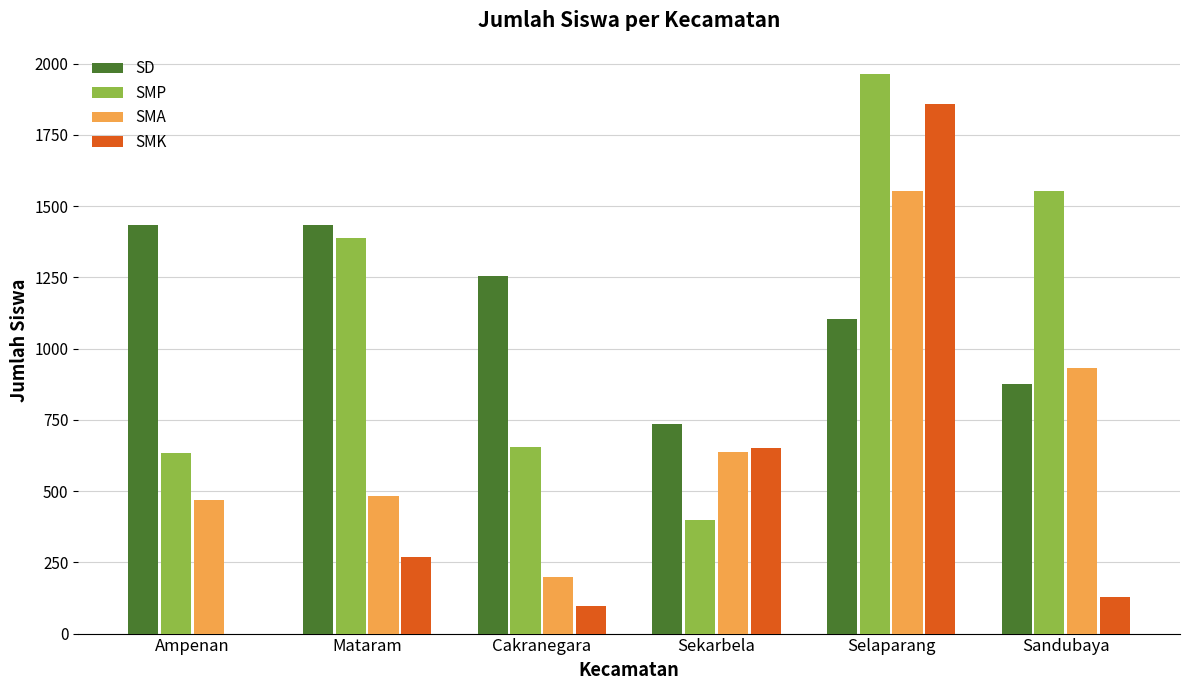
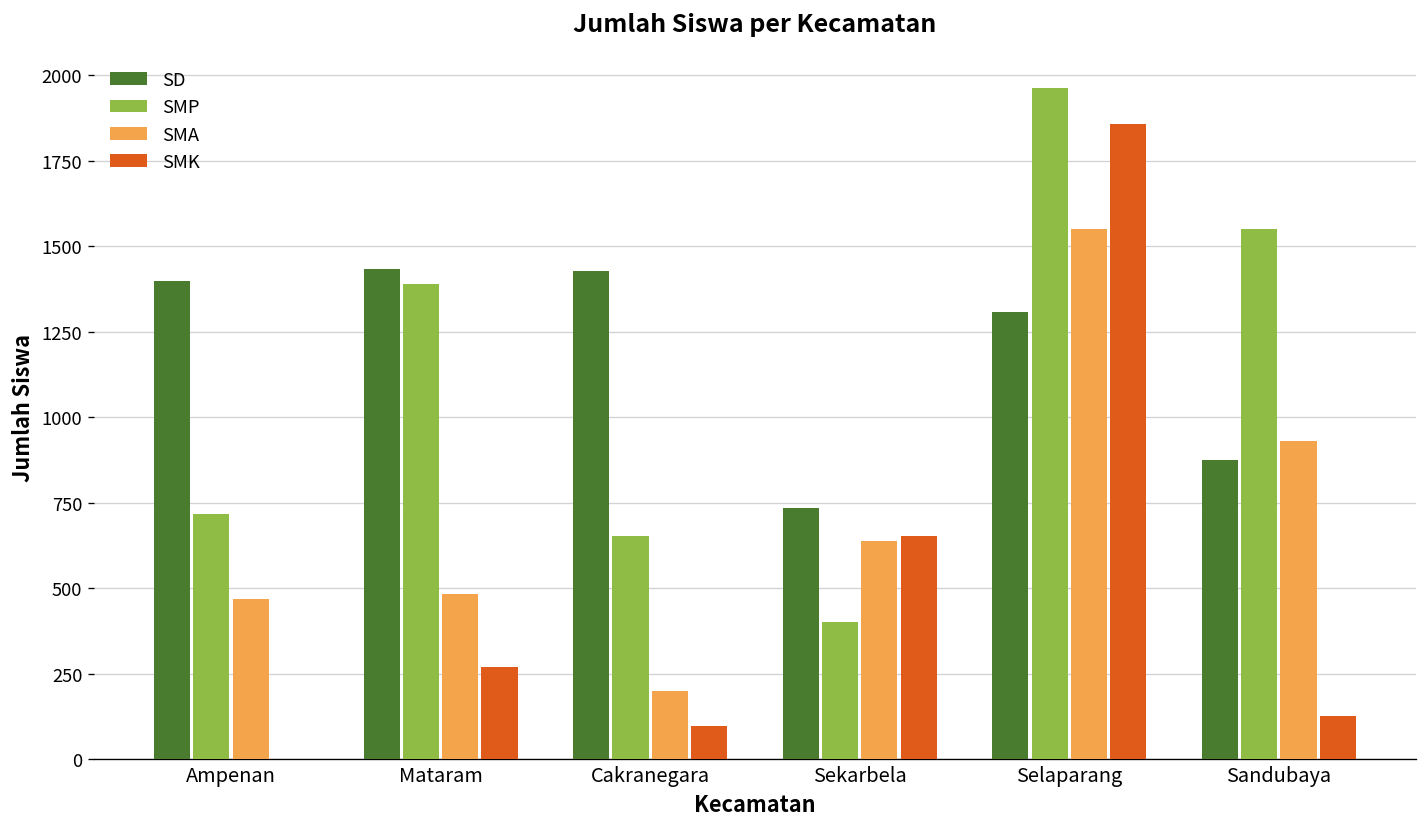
  {
    "SD": {
-     "Ampenan": 1430,
+     "Ampenan": 1400,
      "Mataram": 1430,
-     "Cakranegara": 1260,
+     "Cakranegara": 1430,
      "Sekarbela": 740,
-     "Selaparang": 1100,
+     "Selaparang": 1310,
      "Sandubaya": 870
    },
    "SMP": {
-     "Ampenan": 630,
+     "Ampenan": 720,
      "Mataram": 1390,
      "Cakranegara": 650,
      "Sekarbela": 400,
      "Selaparang": 1960,
      "Sandubaya": 1550
    },
    "SMA": {
      "Ampenan": 470,
      "Mataram": 480,
      "Cakranegara": 200,
      "Sekarbela": 640,
      "Selaparang": 1550,
      "Sandubaya": 930
    },
    "SMK": {
      "Ampenan": 0,
      "Mataram": 270,
      "Cakranegara": 100,
      "Sekarbela": 650,
      "Selaparang": 1860,
      "Sandubaya": 130
    }
  }
